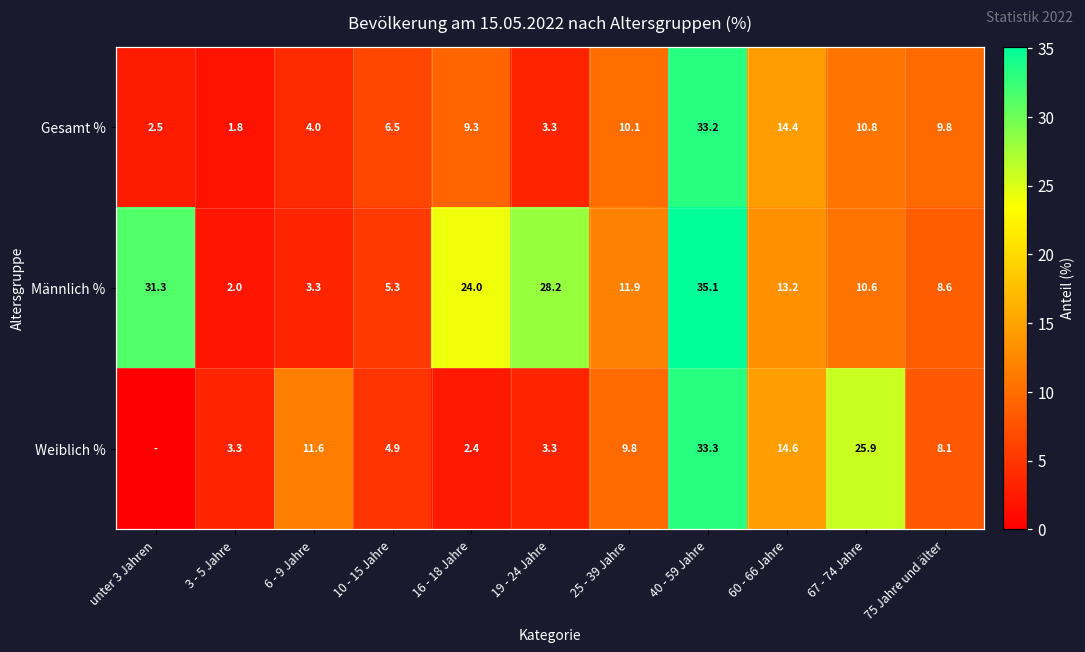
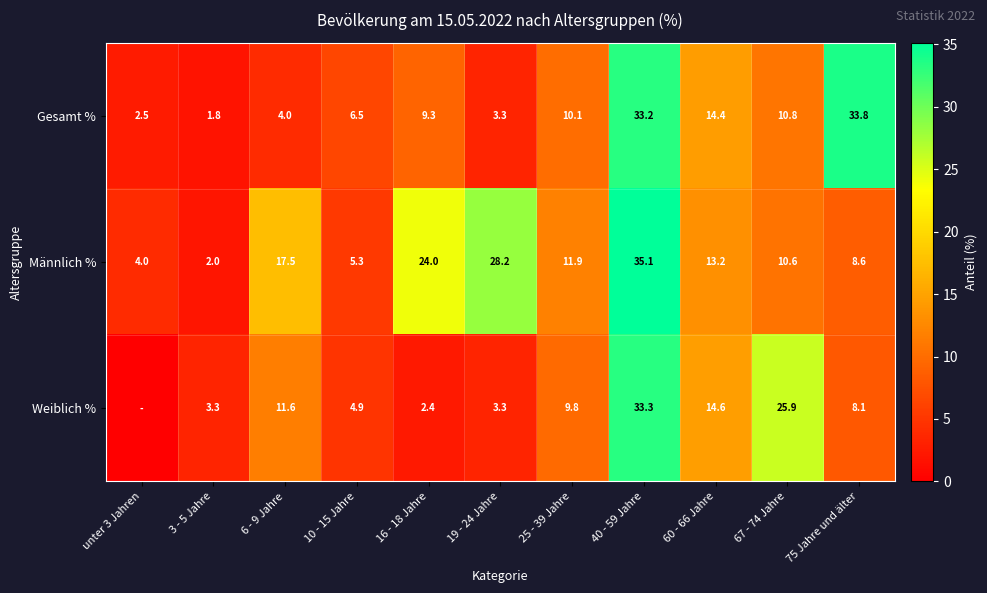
  {
    "Gesamt %": {
      "unter 3 Jahren": 2.5,
      "3 - 5 Jahre": 1.8,
      "6 - 9 Jahre": 4.0,
      "10 - 15 Jahre": 6.5,
      "16 - 18 Jahre": 9.3,
      "19 - 24 Jahre": 3.3,
      "25 - 39 Jahre": 10.1,
      "40 - 59 Jahre": 33.2,
      "60 - 66 Jahre": 14.4,
      "67 - 74 Jahre": 10.8,
-     "75 Jahre und älter": 9.8
+     "75 Jahre und älter": 33.8
    },
    "Männlich %": {
-     "unter 3 Jahren": 31.3,
+     "unter 3 Jahren": 4.0,
      "3 - 5 Jahre": 2.0,
-     "6 - 9 Jahre": 3.3,
+     "6 - 9 Jahre": 17.5,
      "10 - 15 Jahre": 5.3,
      "16 - 18 Jahre": 24.0,
      "19 - 24 Jahre": 28.2,
      "25 - 39 Jahre": 11.9,
      "40 - 59 Jahre": 35.1,
      "60 - 66 Jahre": 13.2,
      "67 - 74 Jahre": 10.6,
      "75 Jahre und älter": 8.6
    },
    "Weiblich %": {
      "3 - 5 Jahre": 3.3,
      "6 - 9 Jahre": 11.6,
      "10 - 15 Jahre": 4.9,
      "16 - 18 Jahre": 2.4,
      "19 - 24 Jahre": 3.3,
      "25 - 39 Jahre": 9.8,
      "40 - 59 Jahre": 33.3,
      "60 - 66 Jahre": 14.6,
      "67 - 74 Jahre": 25.9,
      "75 Jahre und älter": 8.1
    }
  }
